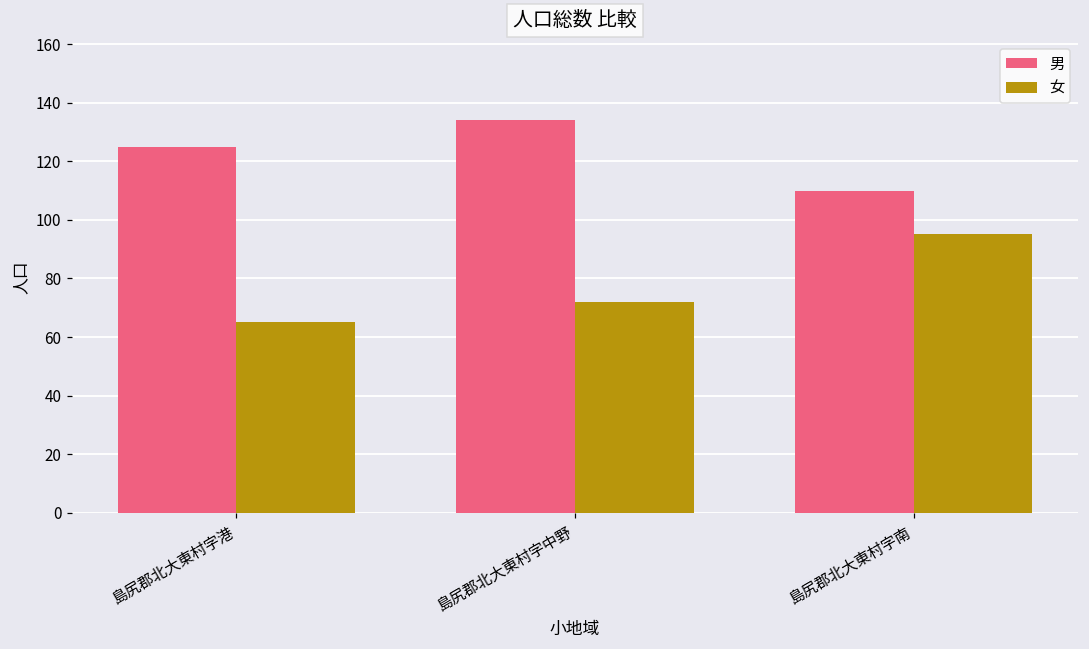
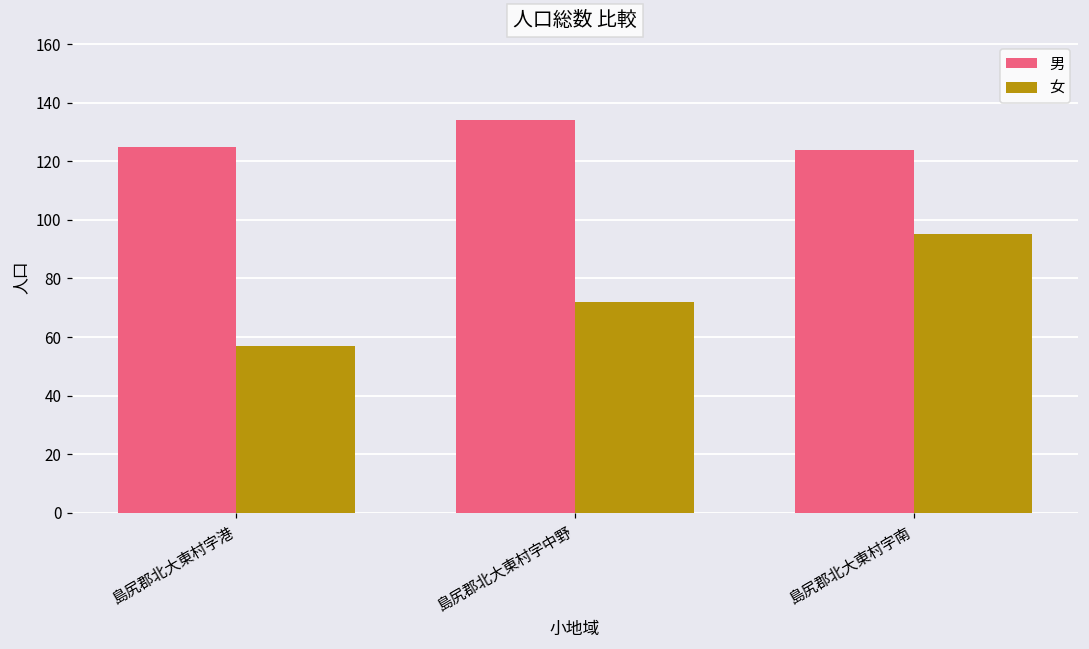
  {
    "男": {
      "島尻郡北大東村字港": 125,
      "島尻郡北大東村字中野": 134,
-     "島尻郡北大東村字南": 110
+     "島尻郡北大東村字南": 124
    },
    "女": {
-     "島尻郡北大東村字港": 65,
+     "島尻郡北大東村字港": 57,
      "島尻郡北大東村字中野": 72,
      "島尻郡北大東村字南": 95
    }
  }
